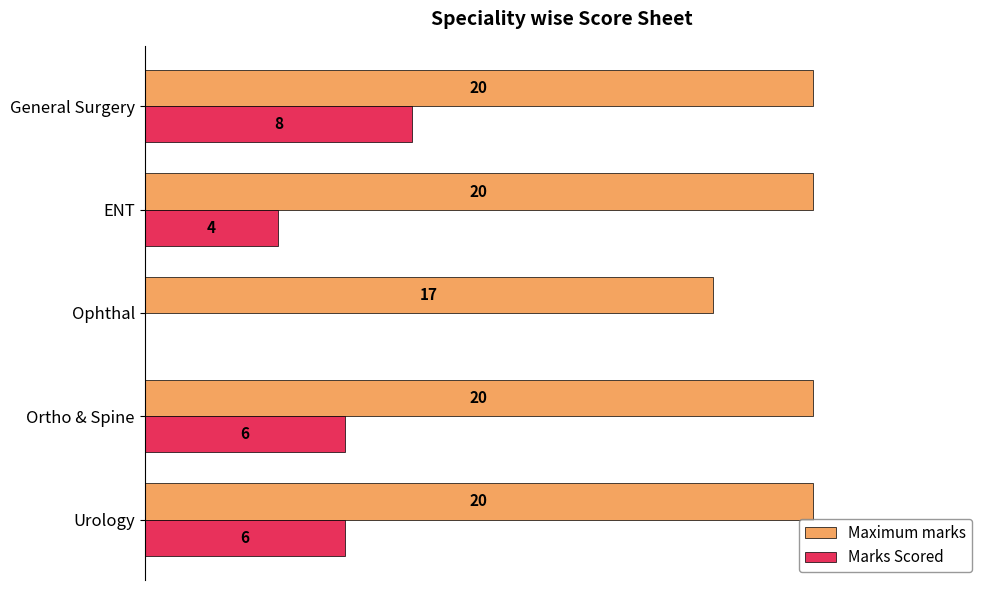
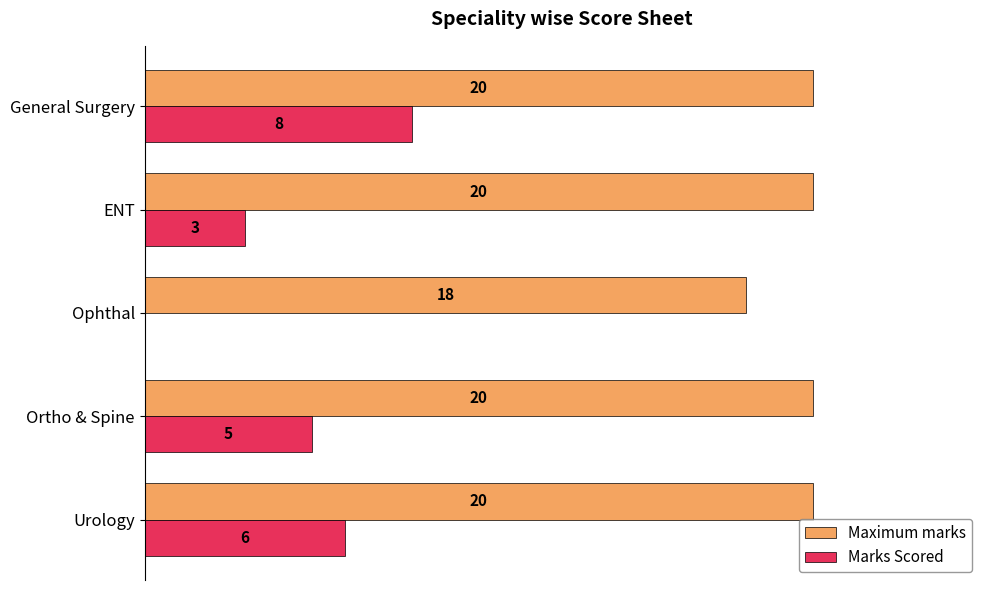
  {
    "Maximum marks": {
      "General Surgery": 20,
      "ENT": 20,
-     "Ophthal": 17,
+     "Ophthal": 18,
      "Ortho & Spine": 20,
      "Urology": 20
    },
    "Marks Scored": {
      "General Surgery": 8,
-     "ENT": 4,
-     "Ortho & Spine": 6,
+     "ENT": 3,
+     "Ortho & Spine": 5,
      "Urology": 6
    }
  }
